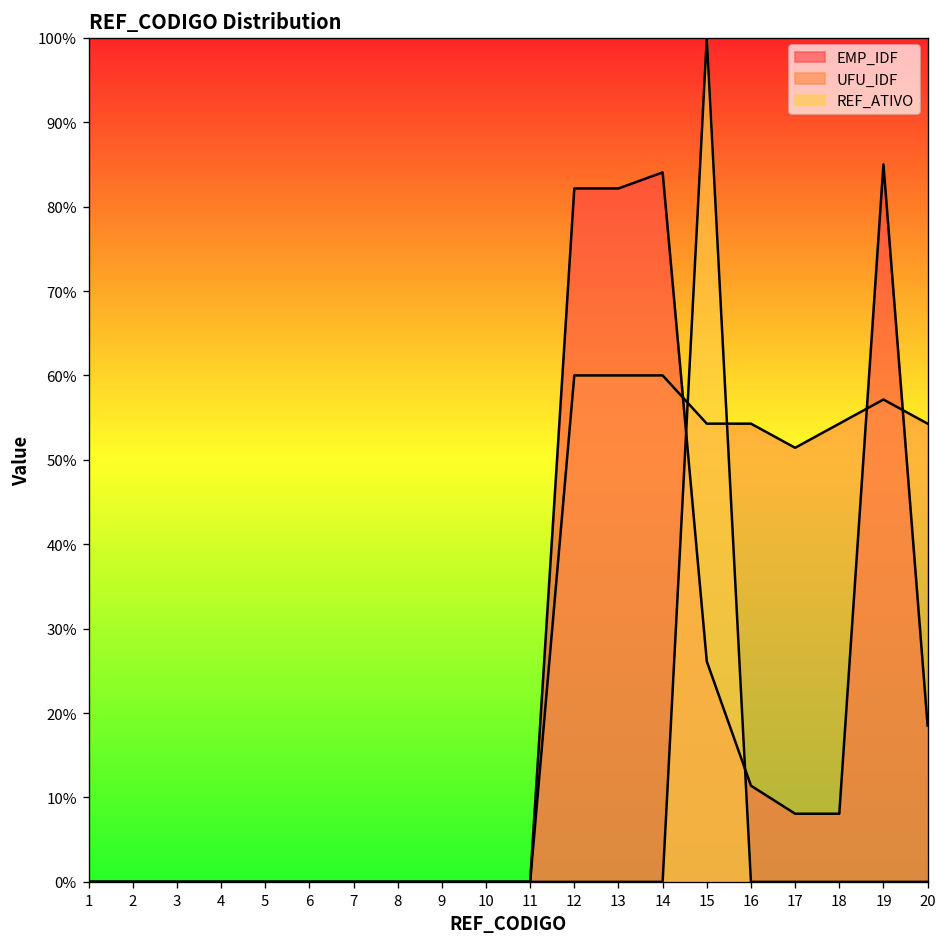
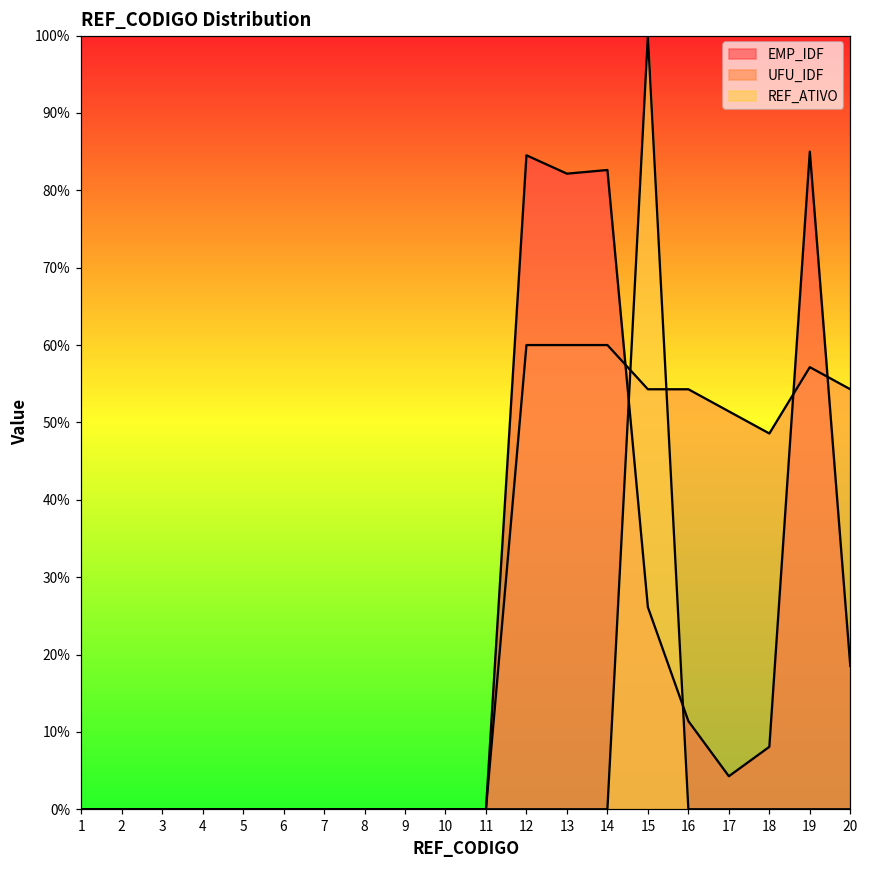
  {
    "EMP_IDF": {
-     "12": "82%",
+     "12": "85%",
      "13": "82%",
-     "14": "84%",
+     "14": "83%",
      "15": "26%",
      "16": "11%",
-     "17": "8%",
+     "17": "4%",
      "18": "8%",
      "19": "85%",
      "20": "19%"
    },
    "UFU_IDF": {
      "12": "60%",
      "13": "60%",
      "14": "60%",
      "15": "54%",
      "16": "54%",
      "17": "51%",
-     "18": "54%",
+     "18": "49%",
      "19": "57%",
      "20": "54%"
    },
    "REF_ATIVO": {
      "12": "0%",
      "13": "0%",
      "14": "0%",
      "15": "100%",
      "16": "0%",
      "17": "0%",
      "18": "0%",
      "19": "0%",
      "20": "0%"
    }
  }
